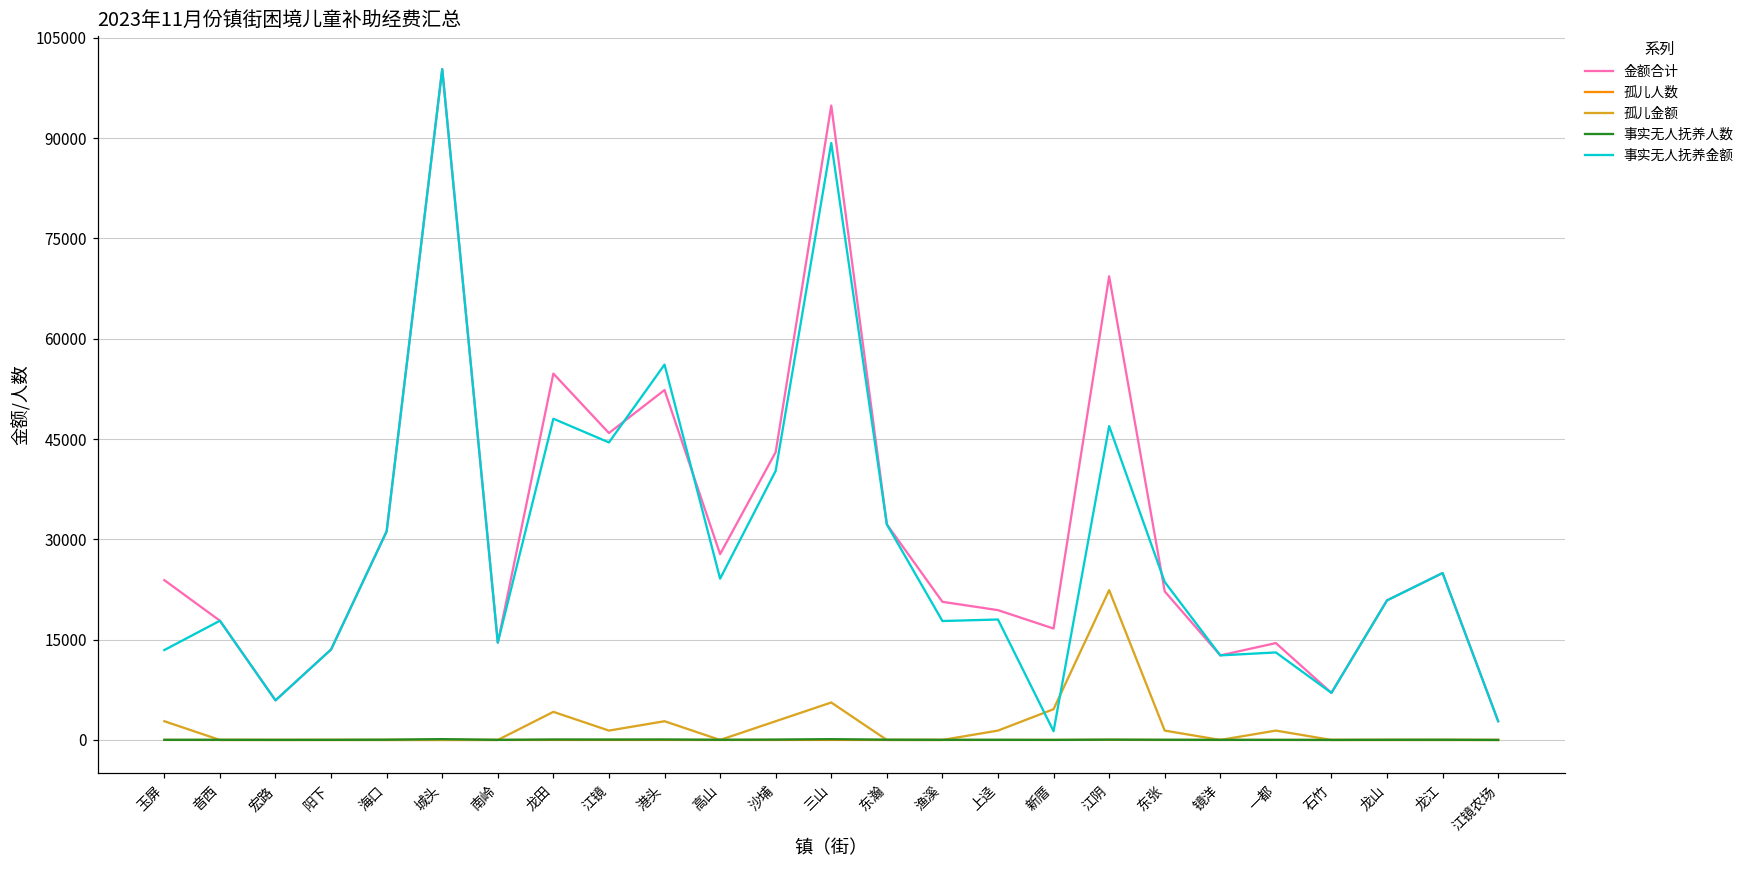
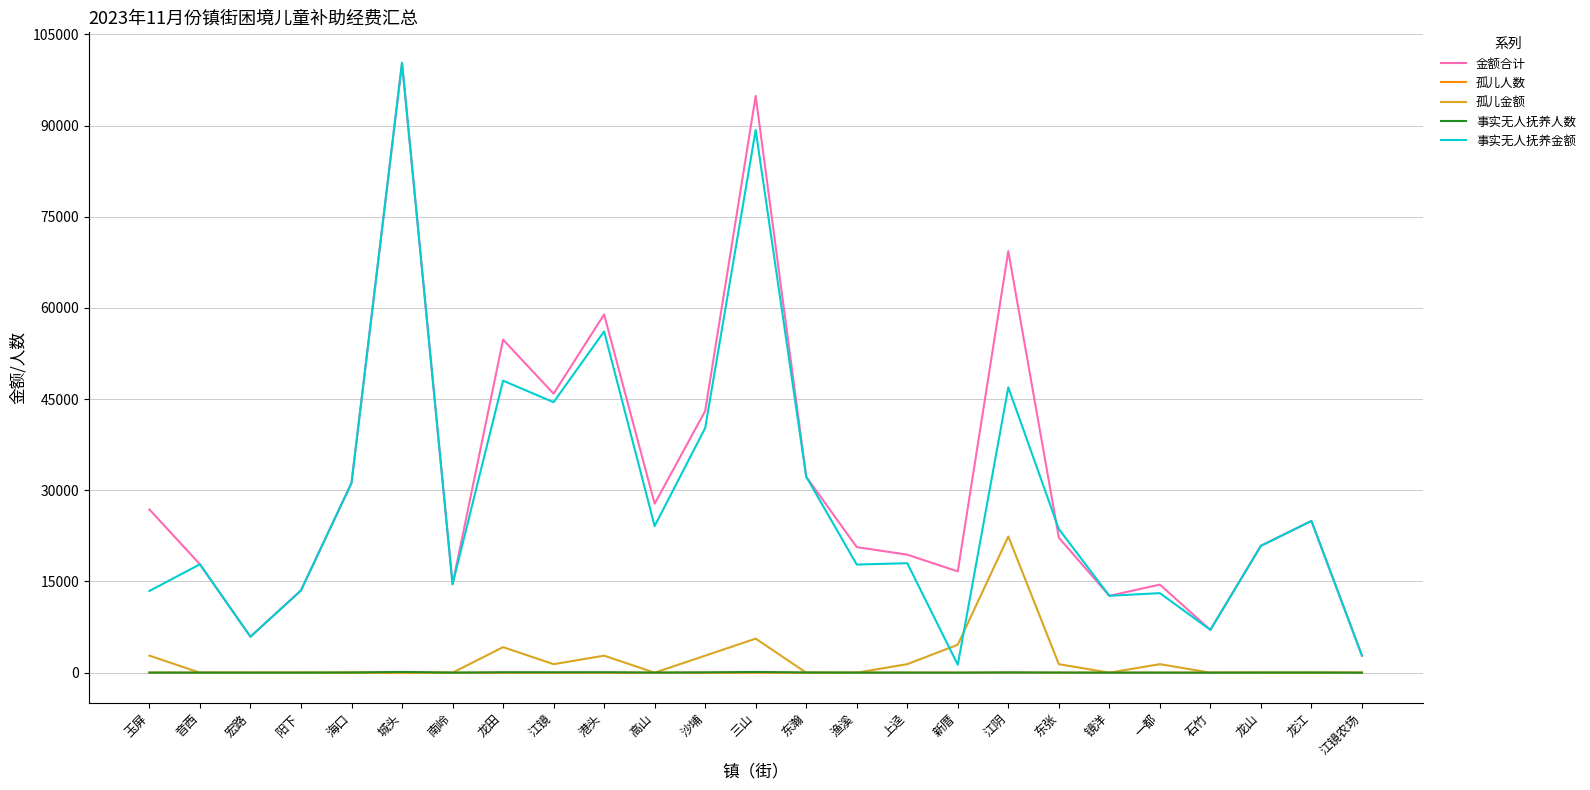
  {
    "金额合计": {
-     "玉屏": 24000,
+     "玉屏": 27000,
      "龙田": 55000,
      "江镜": 46000,
-     "港头": 52000,
+     "港头": 59000,
      "高山": 28000,
      "沙埔": 43000,
      "三山": 95000,
      "渔溪": 21000,
      "上迳": 19000,
      "新厝": 17000,
      "江阴": 69000,
      "东张": 22000,
      "一都": 14000
    },
    "事实无人抚养金额": {
      "玉屏": 13000,
      "龙田": 48000,
      "江镜": 44000,
      "港头": 56000,
      "高山": 24000,
      "沙埔": 40000,
      "三山": 89000,
      "渔溪": 18000,
      "上迳": 18000,
      "新厝": 1000,
      "江阴": 47000,
      "东张": 24000,
      "一都": 13000
    }
  }
